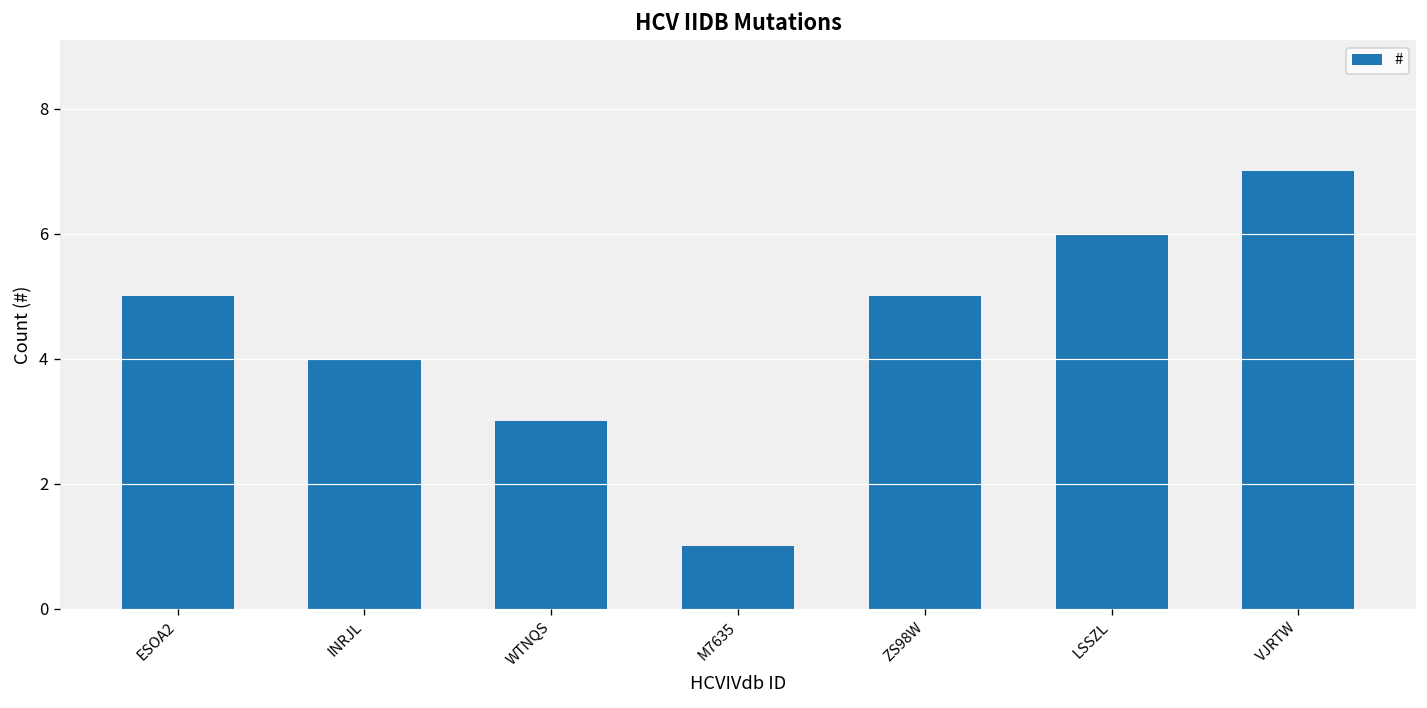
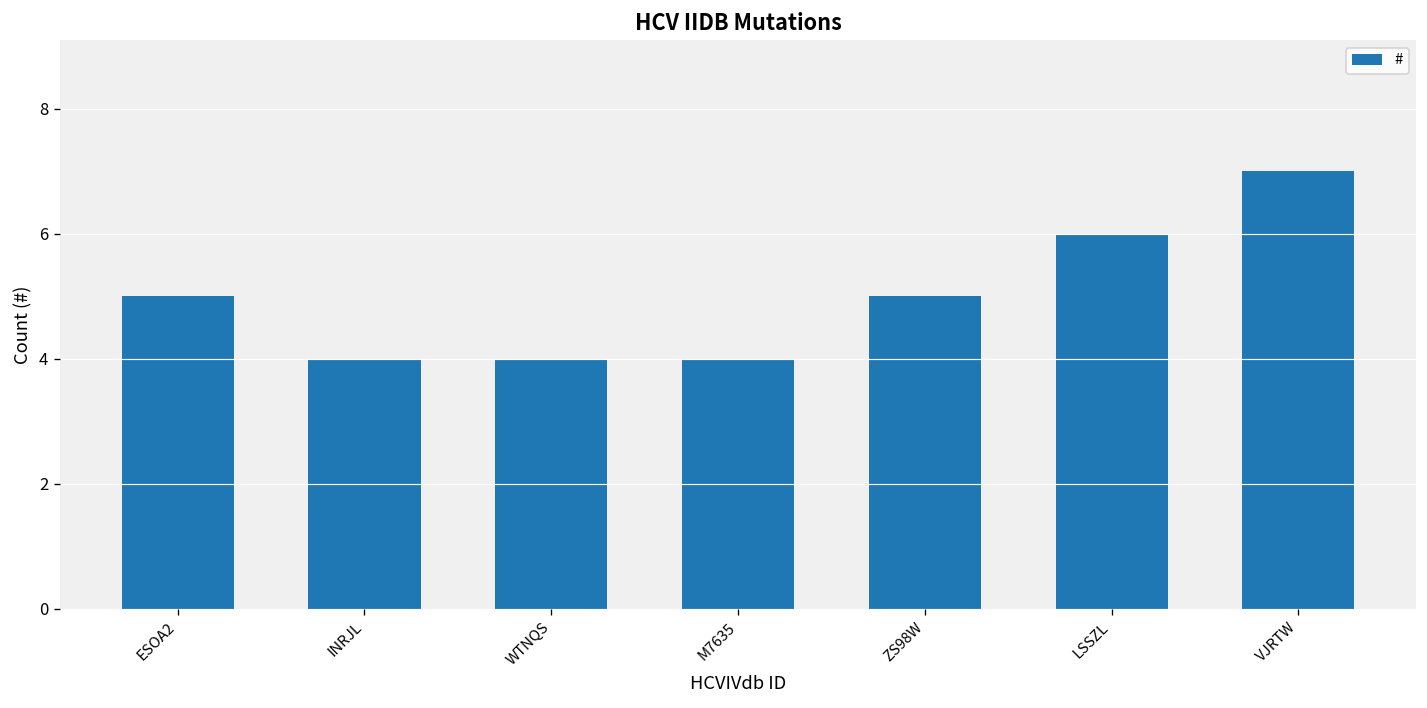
  {
    "ESOA2": 5,
    "INRJL": 4,
-   "WTNQS": 3,
-   "M7635": 1,
+   "WTNQS": 4,
+   "M7635": 4,
    "ZS98W": 5,
    "LSSZL": 6,
    "VJRTW": 7
  }
